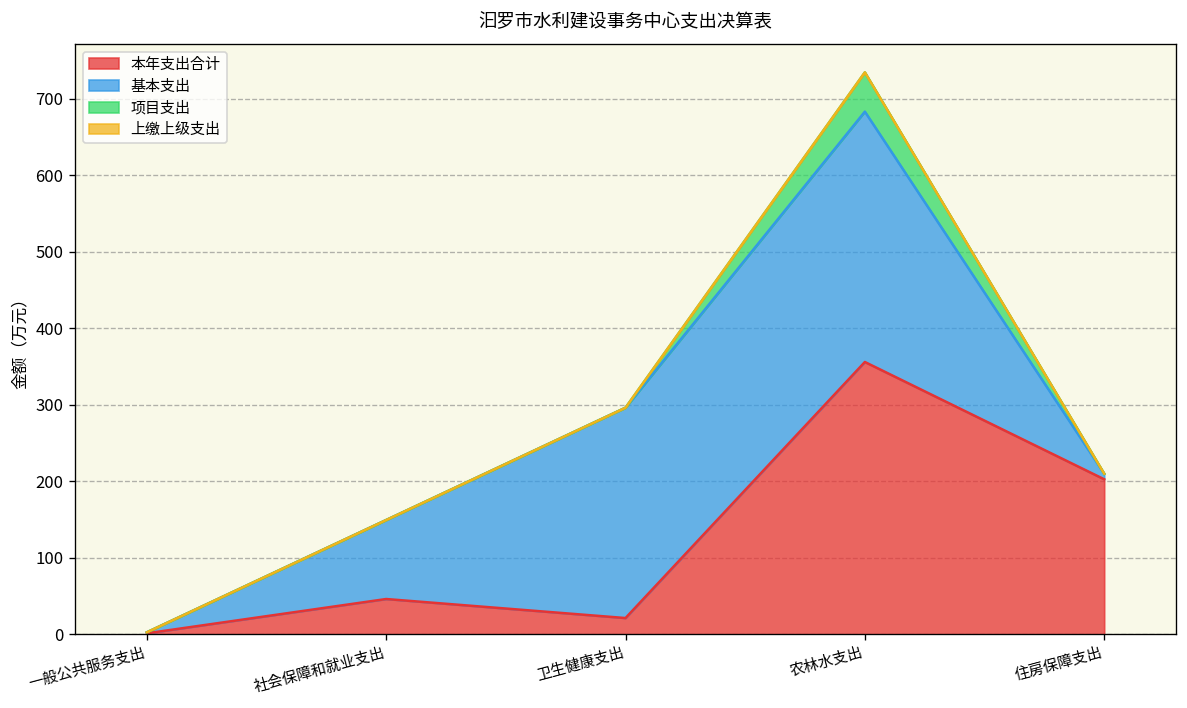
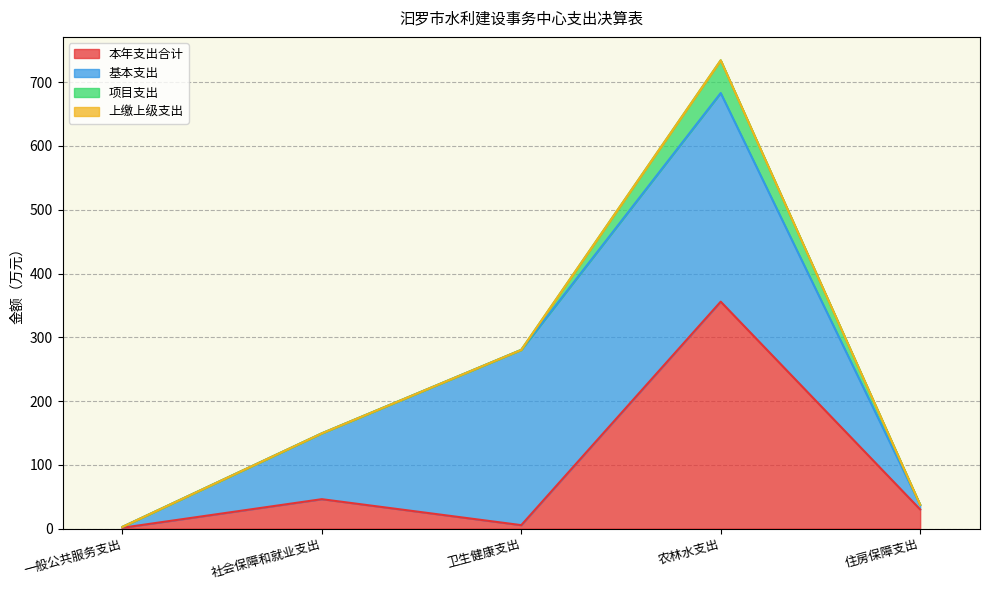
  {
    "本年支出合计": {
      "社会保障和就业支出": 50,
-     "卫生健康支出": 20,
+     "卫生健康支出": 10,
      "农林水支出": 360,
-     "住房保障支出": 200
+     "住房保障支出": 30
    },
    "基本支出": {
      "农林水支出": 330
    }
  }
